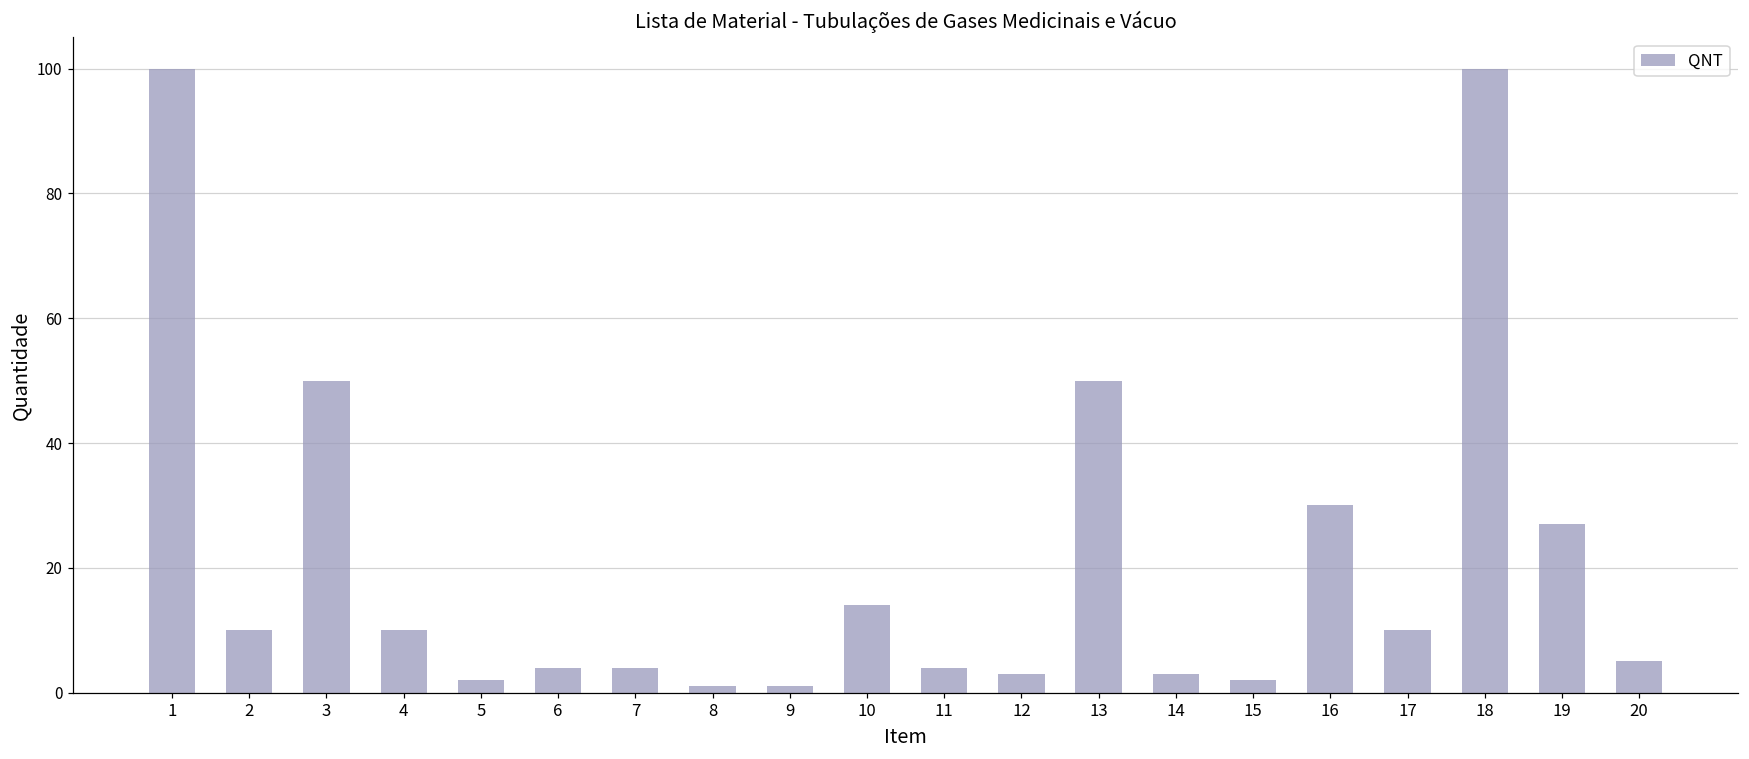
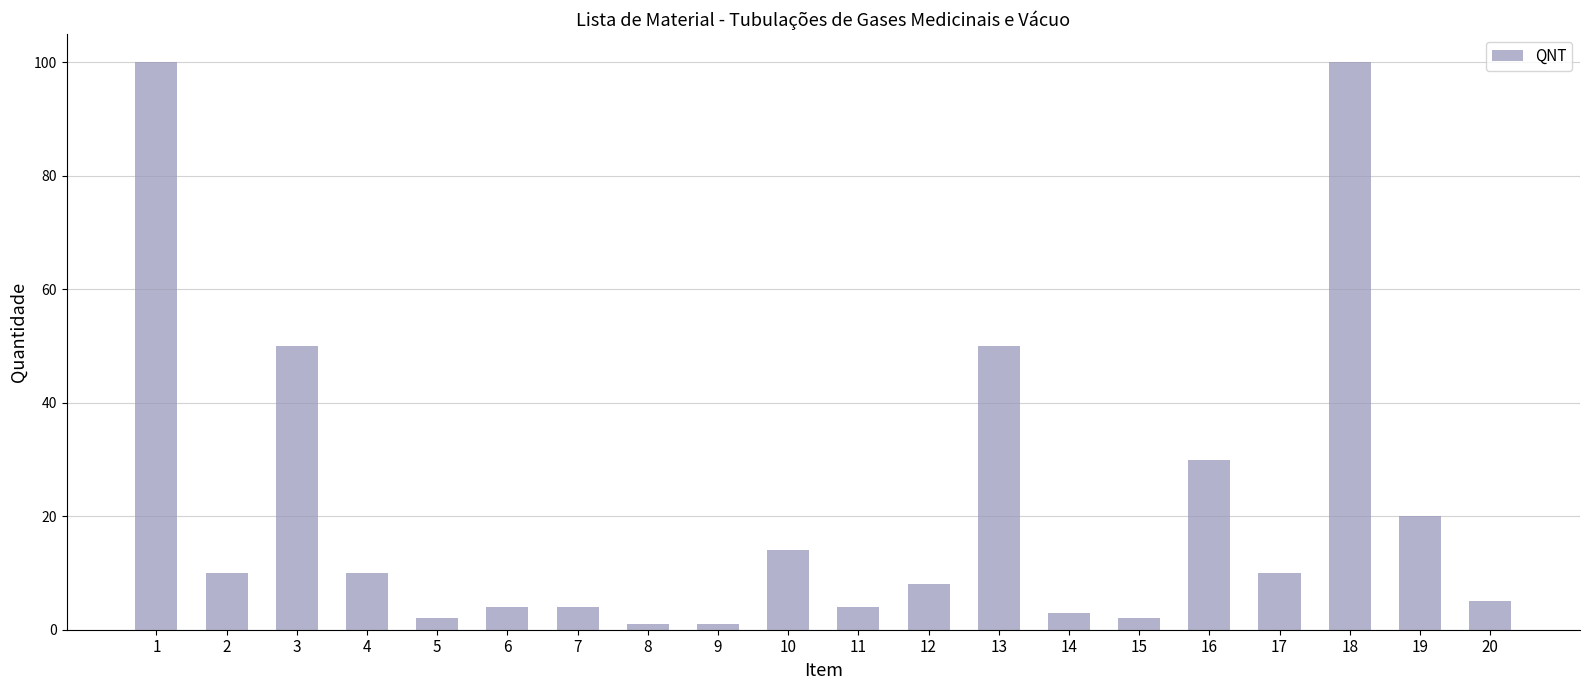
  {
    "1": 100,
    "2": 10,
    "3": 50,
    "4": 10,
    "5": 2,
    "6": 4,
    "7": 4,
    "8": 1,
    "9": 1,
    "10": 14,
    "11": 4,
-   "12": 3,
+   "12": 8,
    "13": 50,
    "14": 3,
    "15": 2,
    "16": 30,
    "17": 10,
    "18": 100,
-   "19": 27,
+   "19": 20,
    "20": 5
  }
